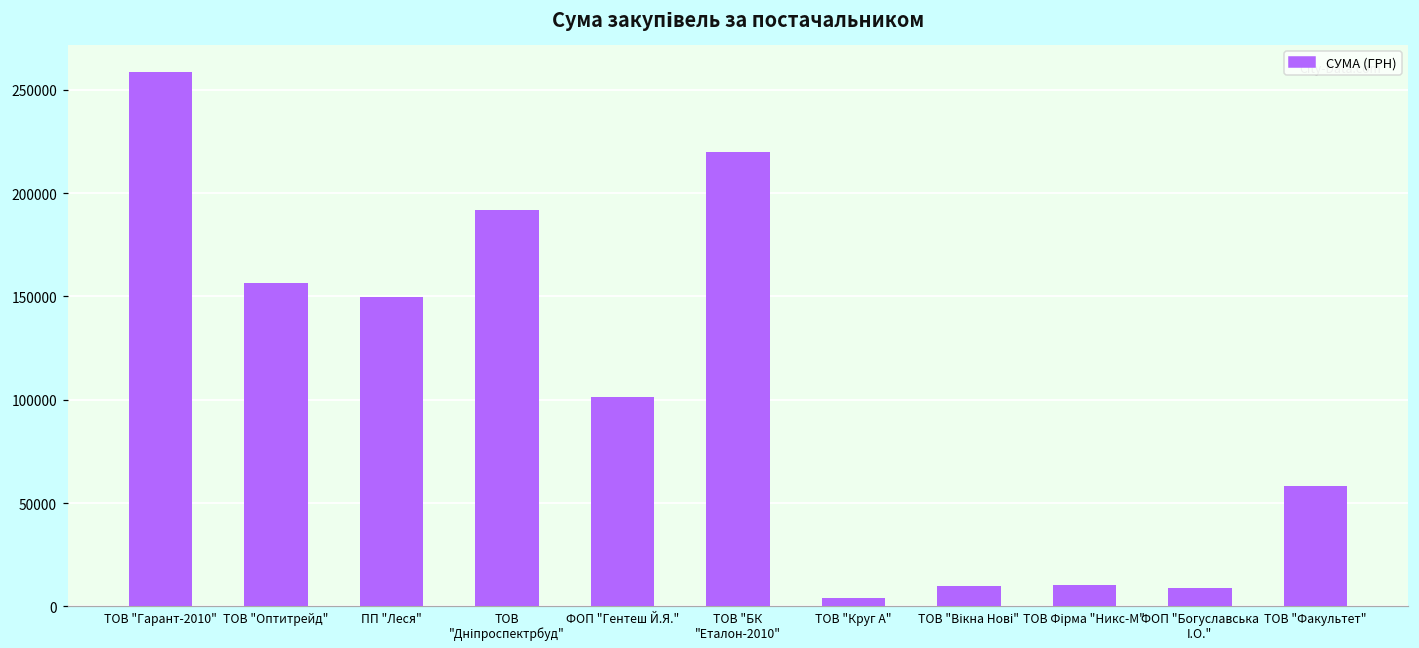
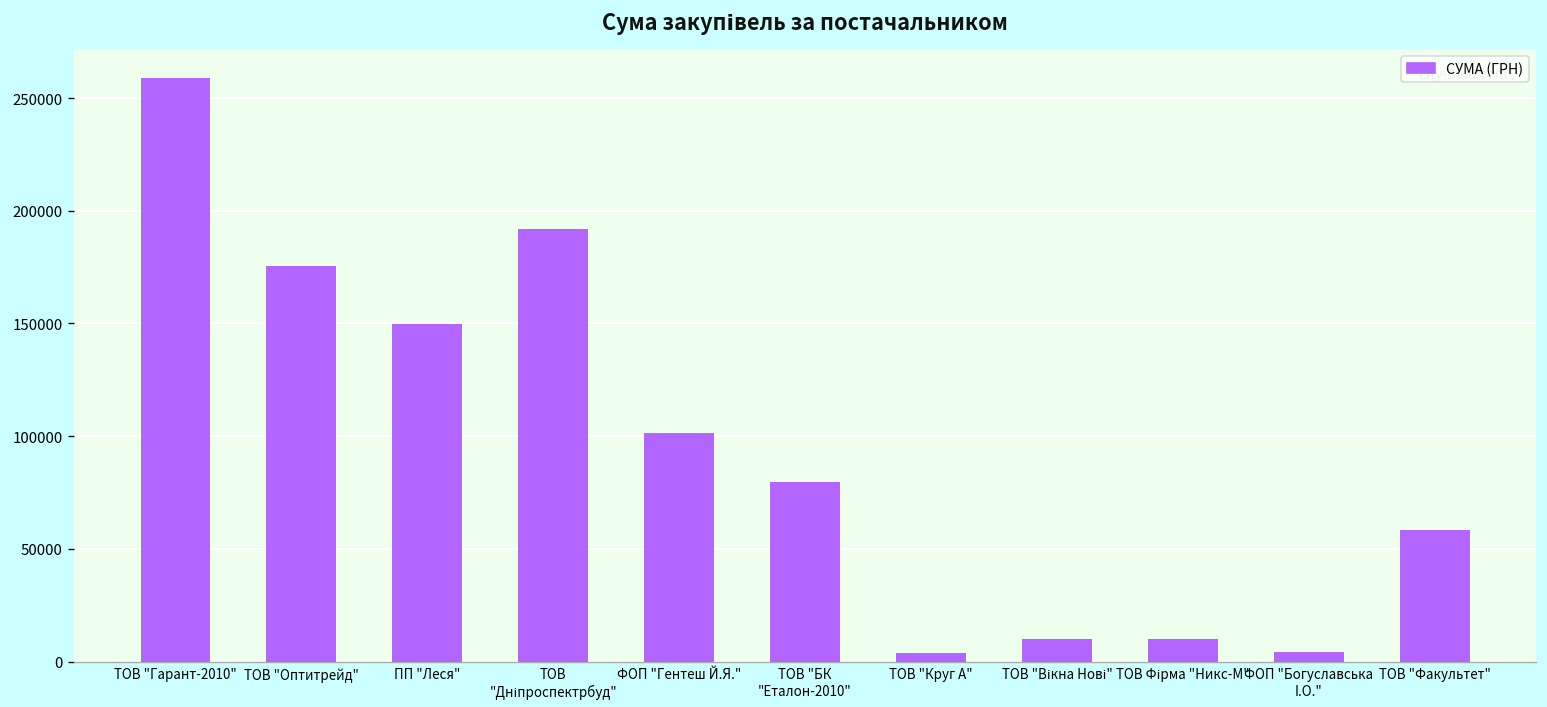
  {
    "ТОВ \"Гарант-2010\"": 259000,
-   "ТОВ \"Оптитрейд\"": 157000,
+   "ТОВ \"Оптитрейд\"": 175000,
    "ПП \"Леся\"": 150000,
    "ТОВ \"Дніпроспектрбуд\"": 192000,
    "ФОП \"Гентеш Й.Я.\"": 101000,
-   "ТОВ \"БК \"Еталон-2010\"": 220000,
+   "ТОВ \"БК \"Еталон-2010\"": 80000,
    "ТОВ \"Круг А\"": 4000,
    "ТОВ \"Вікна Нові\"": 10000,
    "ТОВ Фірма \"Никс-М\"": 10000,
-   "ФОП \"Богуславська I.О.\"": 9000,
+   "ФОП \"Богуславська I.О.\"": 4000,
    "ТОВ \"Факультет\"": 58000
  }
